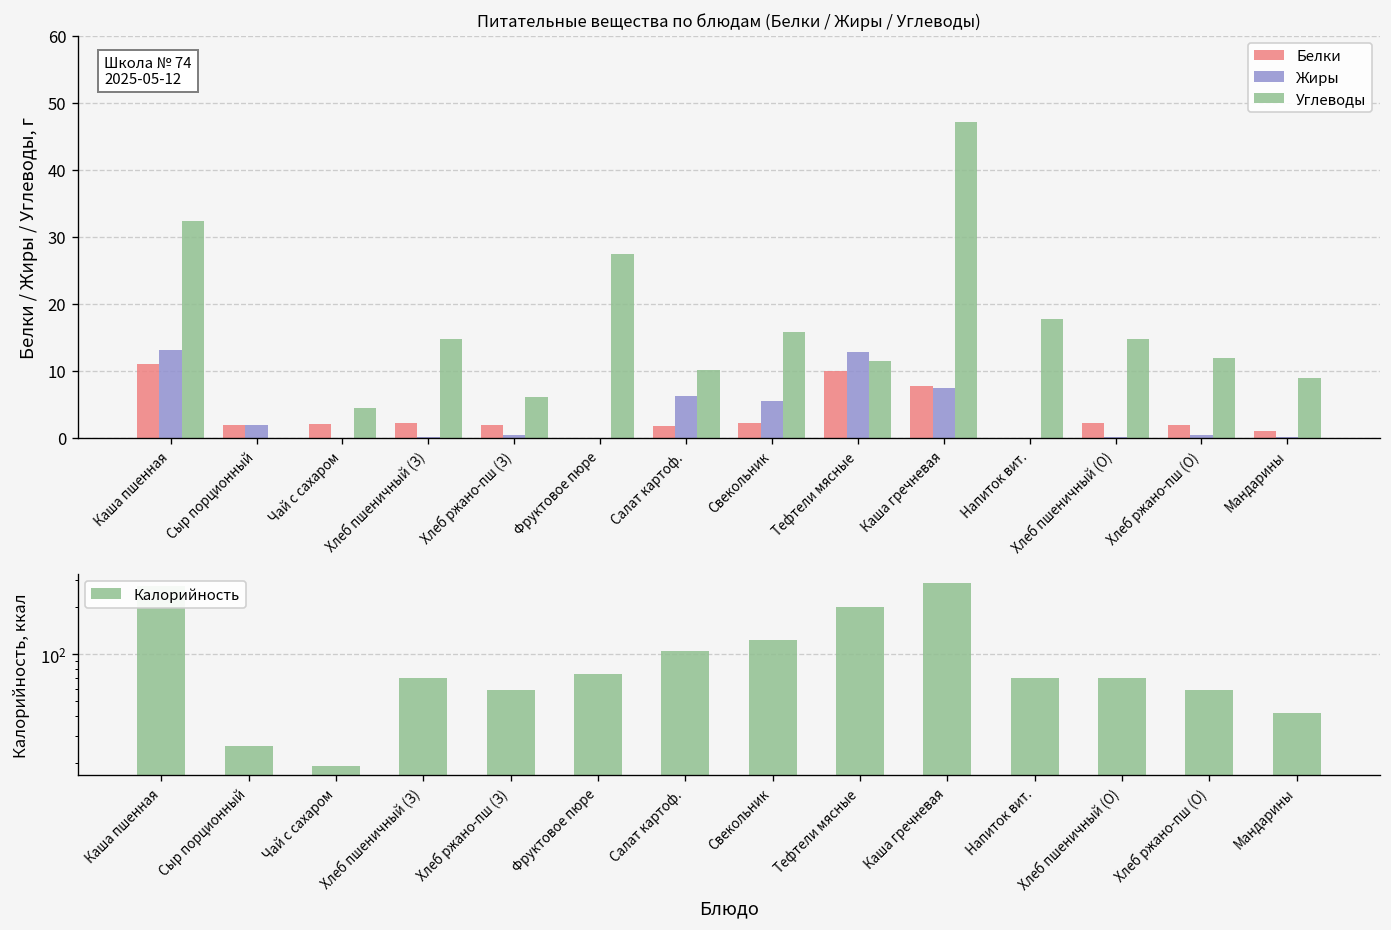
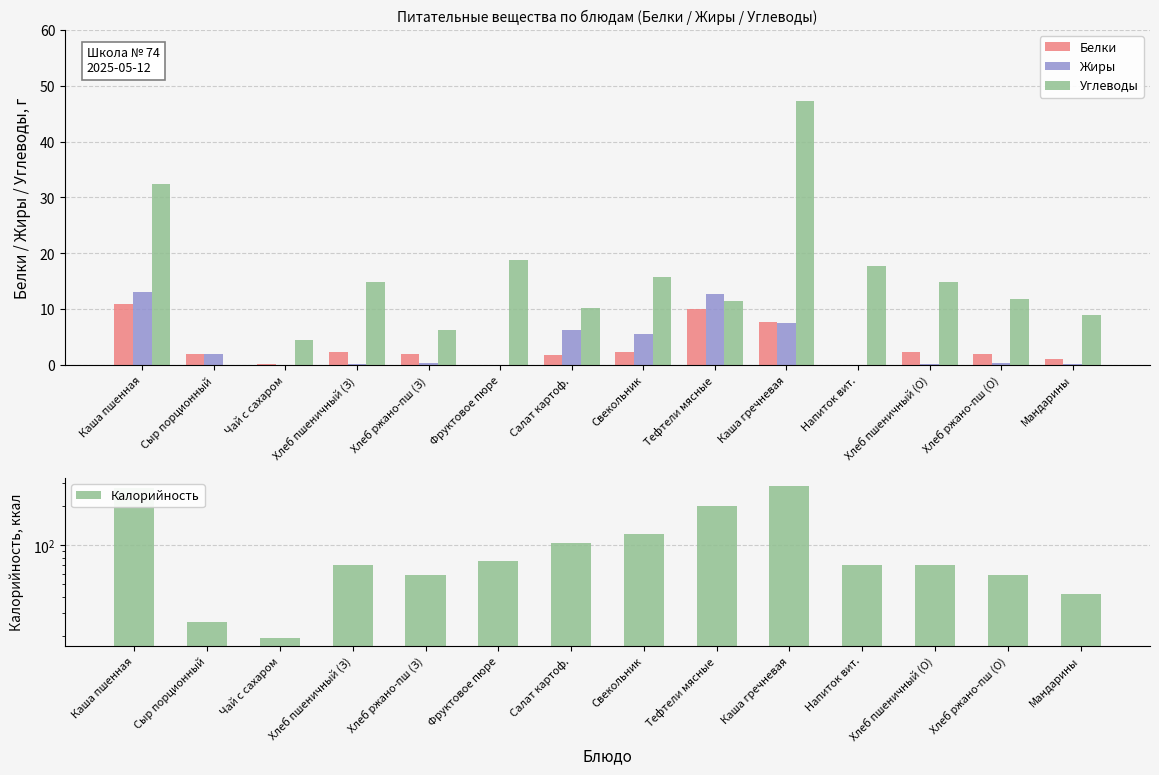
  {
    "Питательные вещества по блюдам (Белки / Жиры / Углеводы)": {
      "Белки": {
        "Каша пшенная": 11,
        "Сыр порционный": 2,
-       "Чай с сахаром": 2,
+       "Чай с сахаром": 0,
        "Хлеб пшеничный (З)": 2,
        "Хлеб ржано-пш (З)": 2,
        "Фруктовое пюре": 0,
        "Салат картоф.": 2,
        "Свекольник": 2,
        "Тефтели мясные": 10,
        "Каша гречневая": 8,
        "Напиток вит.": 0,
        "Хлеб пшеничный (О)": 2,
        "Хлеб ржано-пш (О)": 2,
        "Мандарины": 1
      },
      "Жиры": {
        "Каша пшенная": 13,
        "Сыр порционный": 2,
        "Чай с сахаром": 0,
        "Фруктовое пюре": 0,
        "Салат картоф.": 6,
        "Свекольник": 6,
        "Тефтели мясные": 13,
        "Каша гречневая": 8,
        "Напиток вит.": 0
      },
      "Углеводы": {
        "Каша пшенная": 32,
        "Сыр порционный": 0,
        "Чай с сахаром": 5,
        "Хлеб пшеничный (З)": 15,
        "Хлеб ржано-пш (З)": 6,
-       "Фруктовое пюре": 27,
+       "Фруктовое пюре": 19,
        "Салат картоф.": 10,
        "Свекольник": 16,
        "Тефтели мясные": 12,
        "Каша гречневая": 47,
        "Напиток вит.": 18,
        "Хлеб пшеничный (О)": 15,
        "Хлеб ржано-пш (О)": 12,
        "Мандарины": 9
      }
    }
  }
